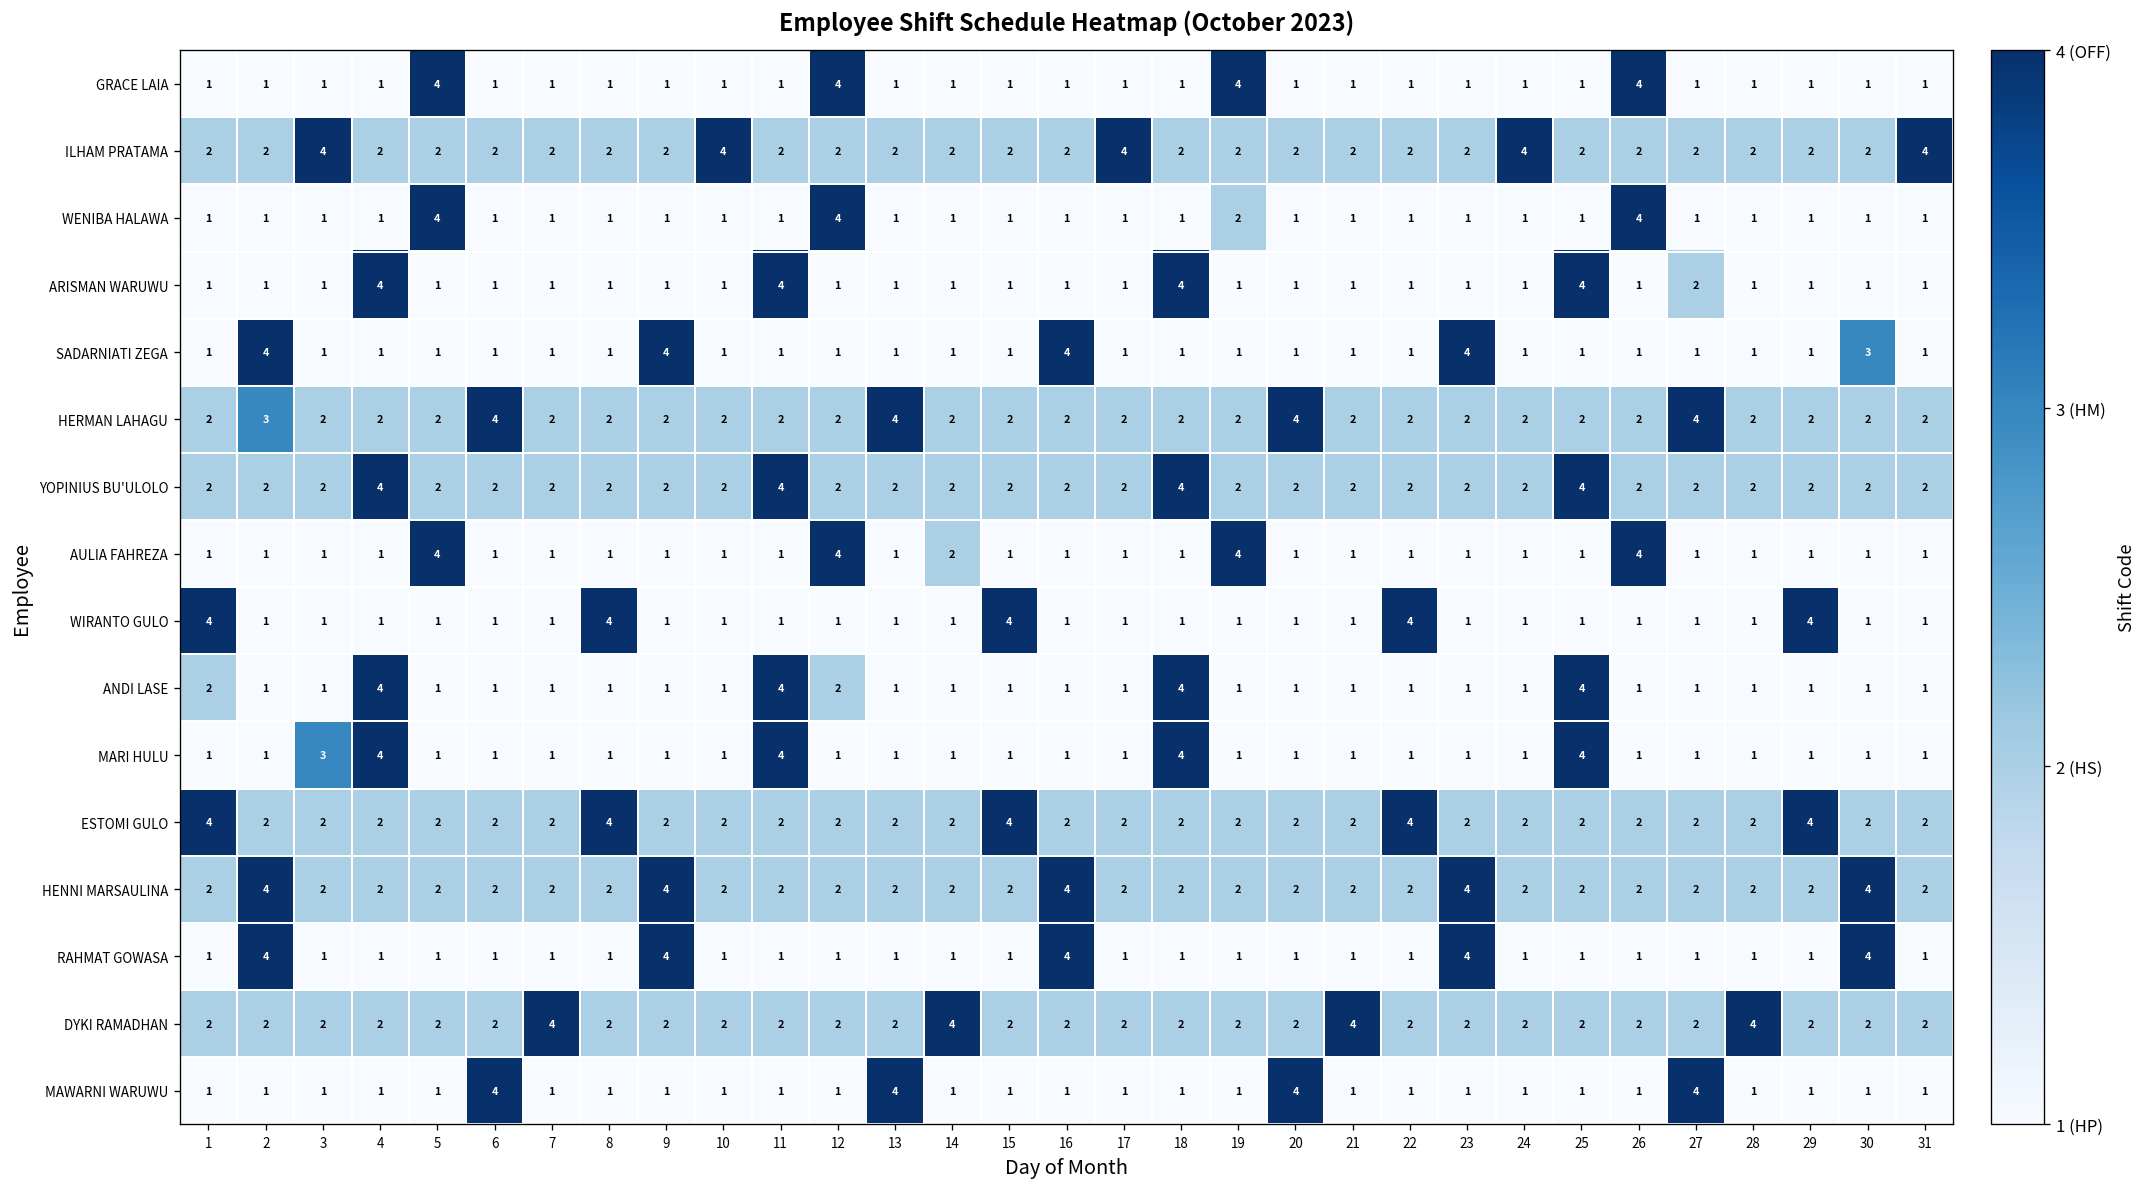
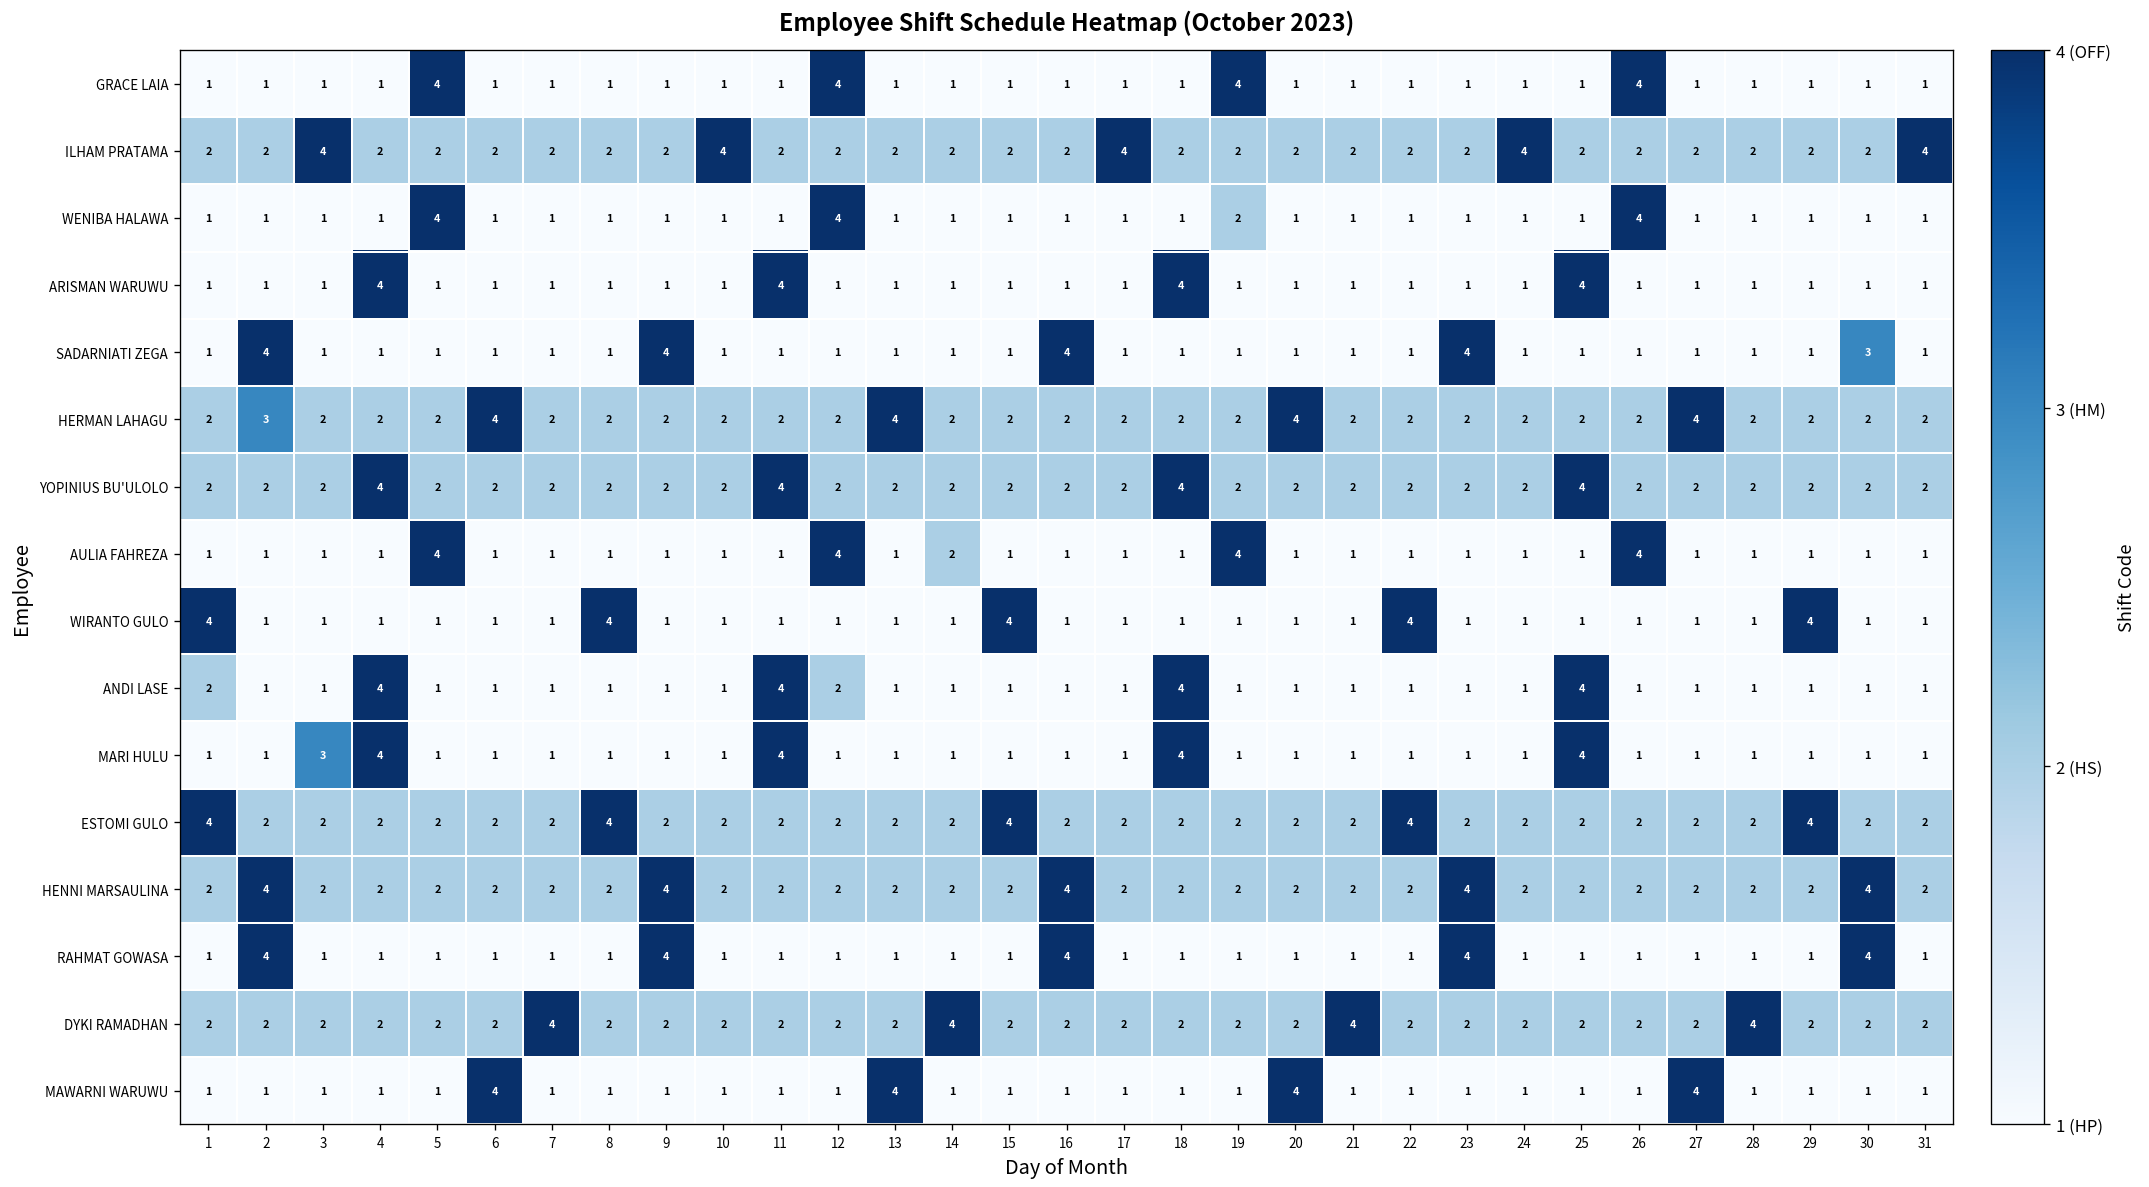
  {
    "ARISMAN WARUWU": {
      "1": 1,
      "2": 1,
      "3": 1,
      "4": 4,
      "5": 1,
      "6": 1,
      "7": 1,
      "8": 1,
      "9": 1,
      "10": 1,
      "11": 4,
      "12": 1,
      "13": 1,
      "14": 1,
      "15": 1,
      "16": 1,
      "17": 1,
      "18": 4,
      "19": 1,
      "20": 1,
      "21": 1,
      "22": 1,
      "23": 1,
      "24": 1,
      "25": 4,
      "26": 1,
-     "27": 2,
+     "27": 1,
      "28": 1,
      "29": 1,
      "30": 1,
      "31": 1
    }
  }
